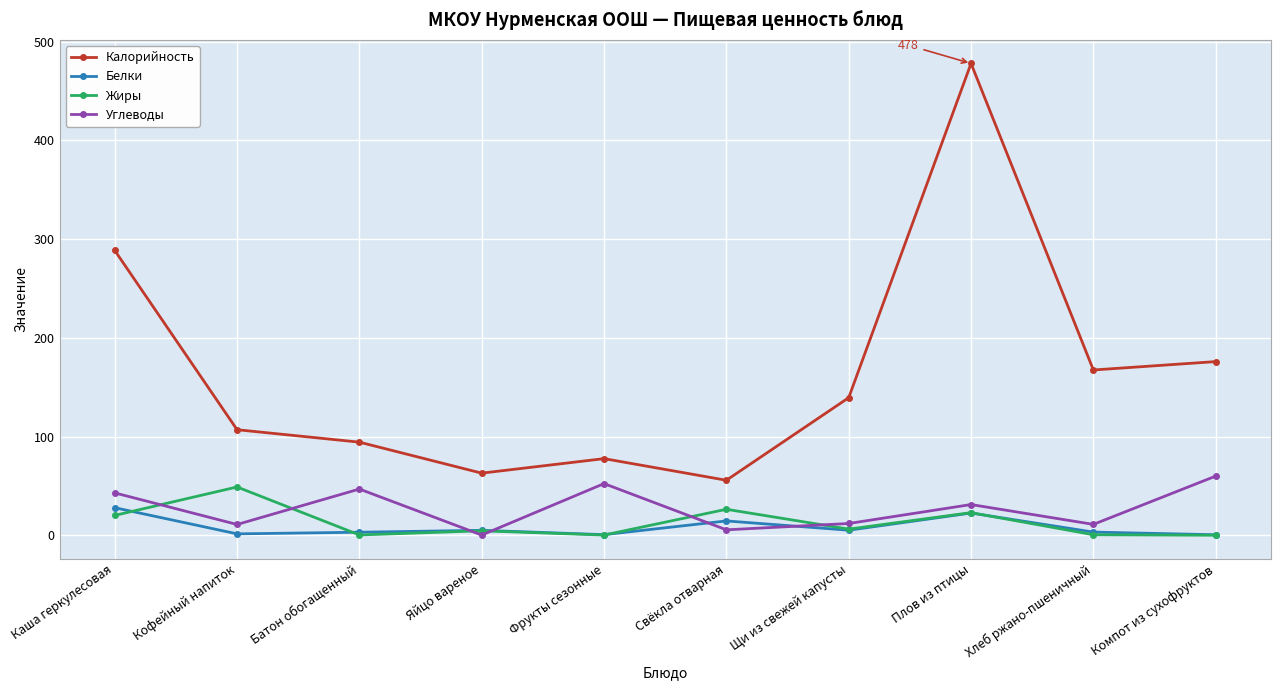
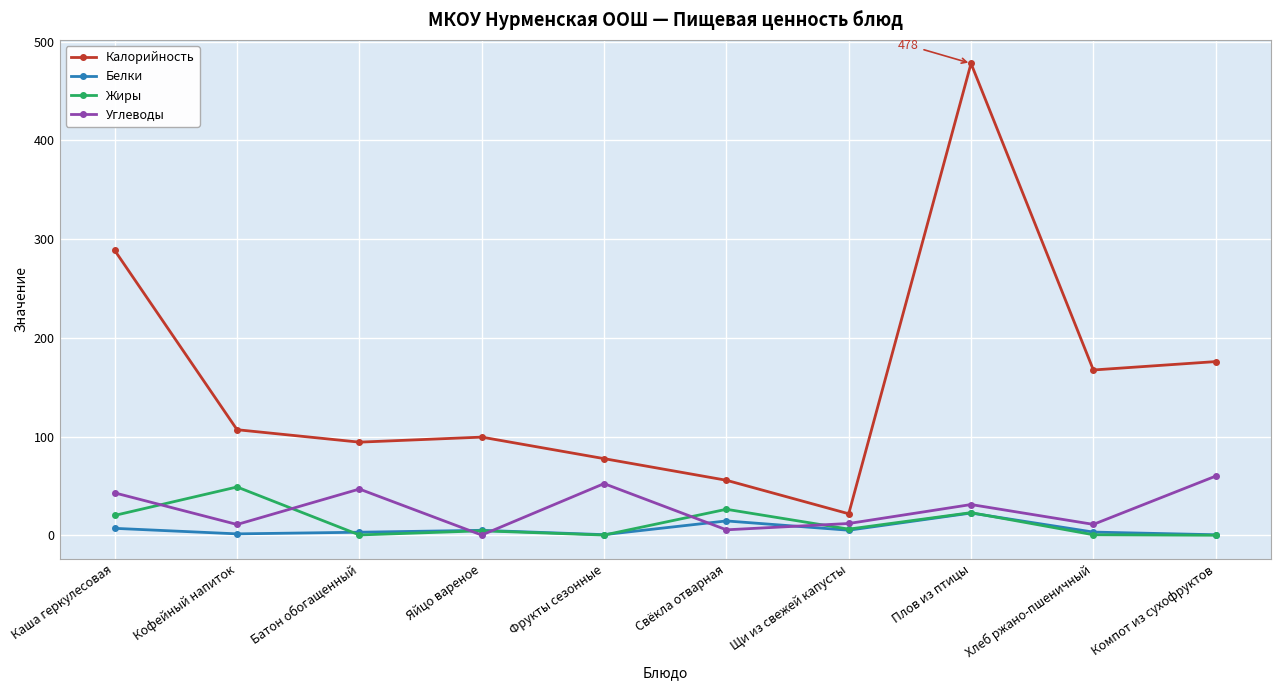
  {
    "Калорийность": {
      "Каша геркулесовая": 290,
      "Кофейный напиток": 110,
      "Батон обогащенный": 90,
-     "Яйцо вареное": 60,
+     "Яйцо вареное": 100,
      "Фрукты сезонные": 80,
      "Свёкла отварная": 60,
-     "Щи из свежей капусты": 140,
+     "Щи из свежей капусты": 20,
      "Хлеб ржано-пшеничный": 170,
      "Компот из сухофруктов": 180
    },
    "Белки": {
-     "Каша геркулесовая": 30,
+     "Каша геркулесовая": 10,
      "Кофейный напиток": 0,
      "Батон обогащенный": 0,
      "Свёкла отварная": 10,
      "Хлеб ржано-пшеничный": 0
    },
    "Жиры": {
      "Каша геркулесовая": 20,
      "Кофейный напиток": 50,
      "Батон обогащенный": 0,
      "Свёкла отварная": 30,
      "Хлеб ржано-пшеничный": 0
    },
    "Углеводы": {
      "Каша геркулесовая": 40,
      "Кофейный напиток": 10,
      "Батон обогащенный": 50,
      "Яйцо вареное": 0,
      "Фрукты сезонные": 50,
      "Свёкла отварная": 10,
      "Щи из свежей капусты": 10,
      "Плов из птицы": 30,
      "Хлеб ржано-пшеничный": 10,
      "Компот из сухофруктов": 60
    }
  }
